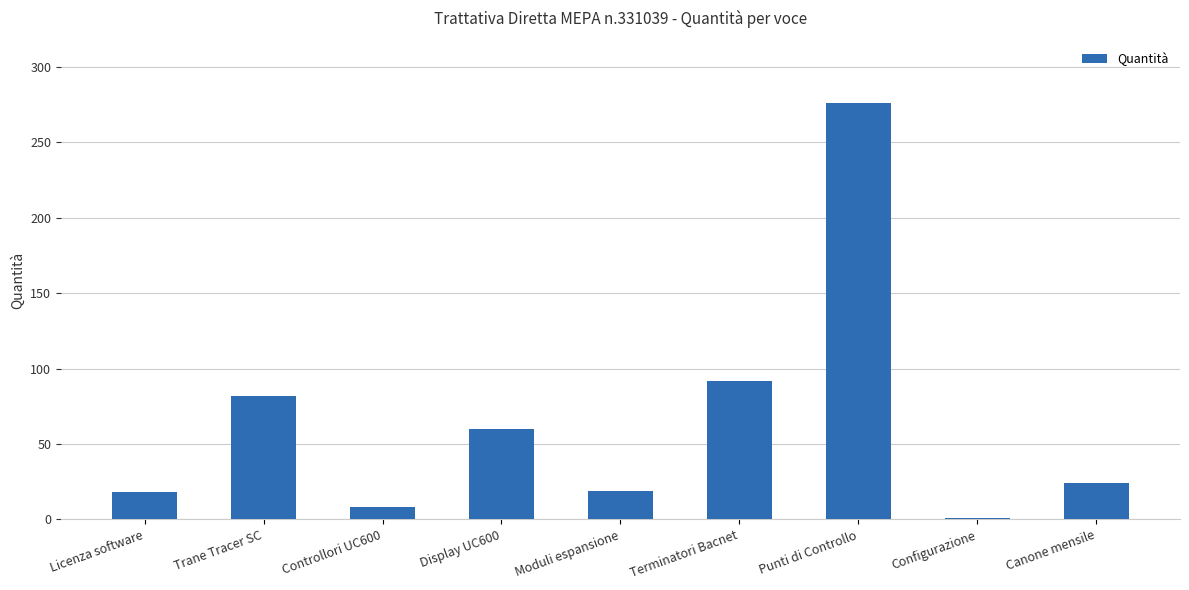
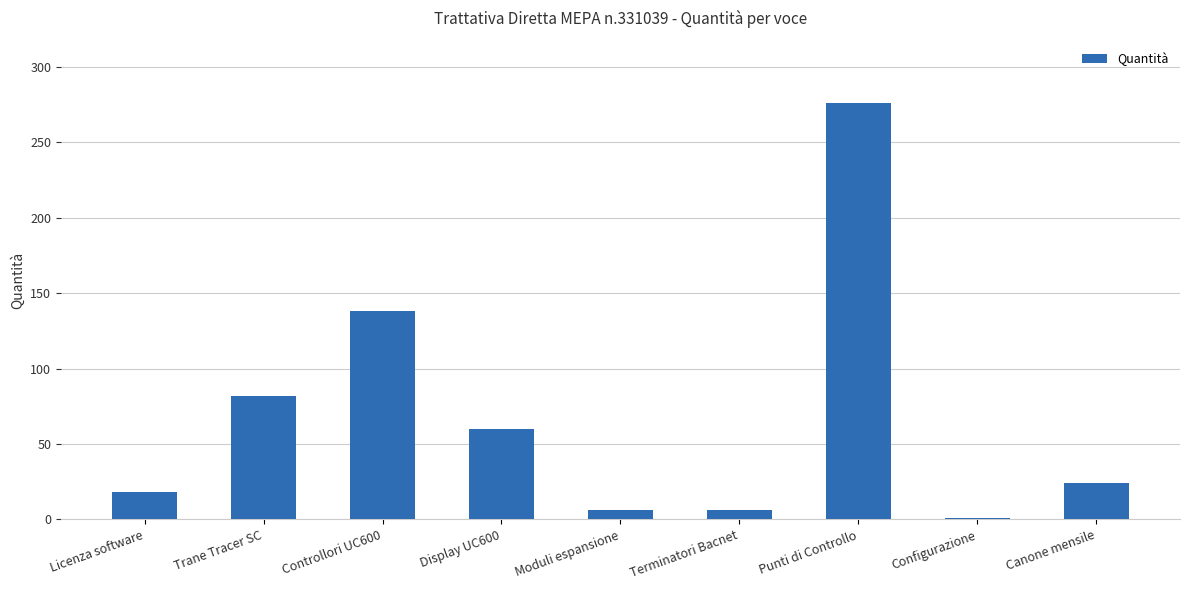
  {
    "Licenza software": 18,
    "Trane Tracer SC": 82,
-   "Controllori UC600": 8,
+   "Controllori UC600": 138,
    "Display UC600": 60,
-   "Moduli espansione": 19,
-   "Terminatori Bacnet": 92,
+   "Moduli espansione": 6,
+   "Terminatori Bacnet": 6,
    "Punti di Controllo": 276,
    "Canone mensile": 24
  }
